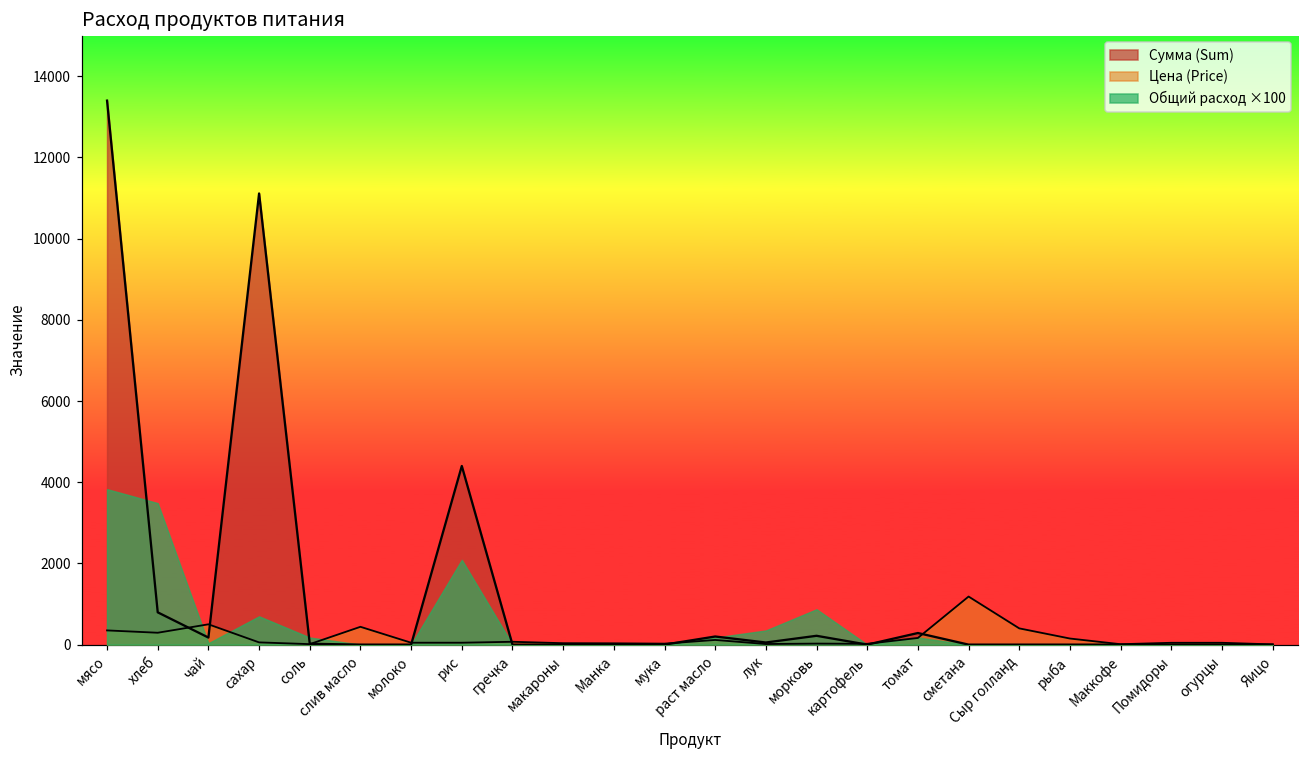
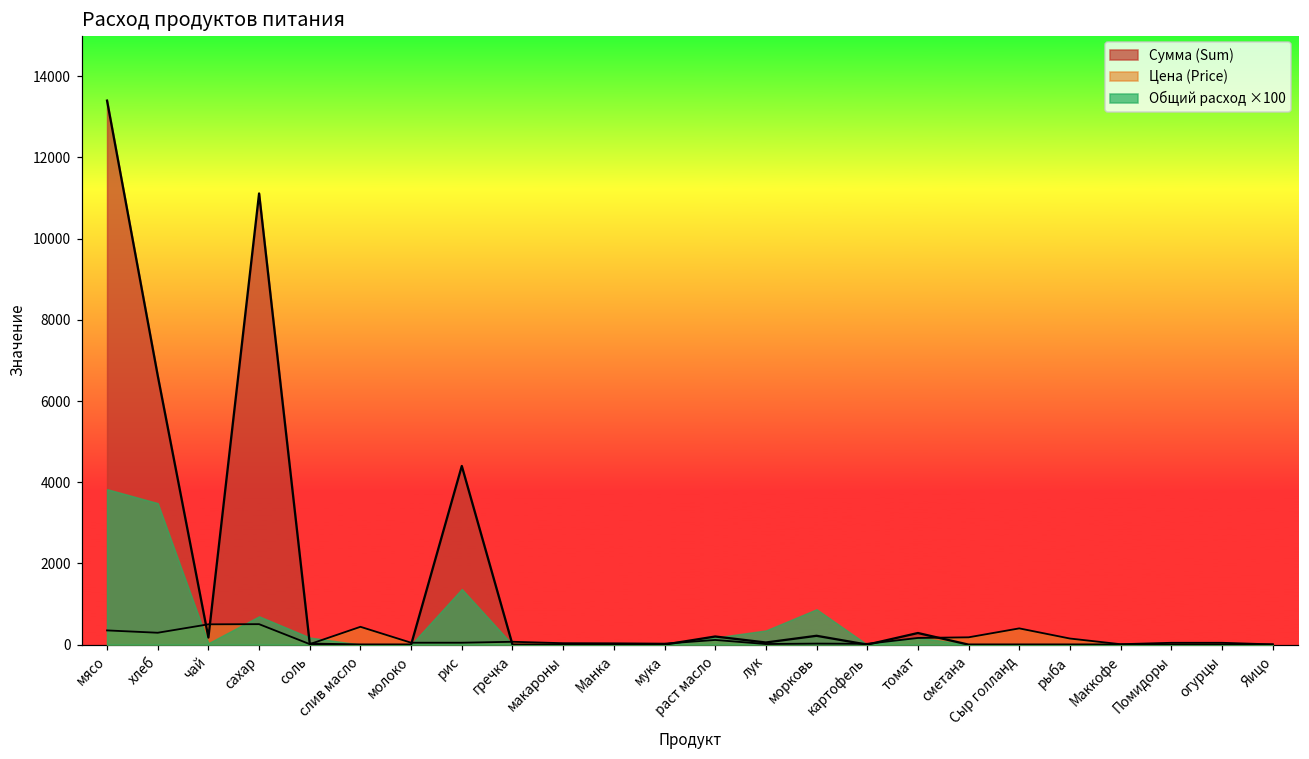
  {
    "Сумма (Sum)": {
      "мясо": 13400,
-     "хлеб": 800,
+     "хлеб": 6600,
      "чай": 200,
      "сахар": 11100,
      "рис": 4400,
      "морковь": 200,
      "томат": 300
    },
    "Цена (Price)": {
      "мясо": 400,
      "хлеб": 300,
      "чай": 500,
-     "сахар": 100,
+     "сахар": 500,
      "слив масло": 400,
      "рис": 0,
      "гречка": 100,
      "морковь": 0,
-     "сметана": 1200,
+     "сметана": 200,
      "Сыр голланд": 400,
      "рыба": 200
    },
    "Общий расход ×100": {
      "мясо": 3800,
      "хлеб": 3500,
      "сахар": 700,
      "соль": 200,
-     "рис": 2100,
+     "рис": 1400,
      "лук": 300,
      "морковь": 900
    }
  }
